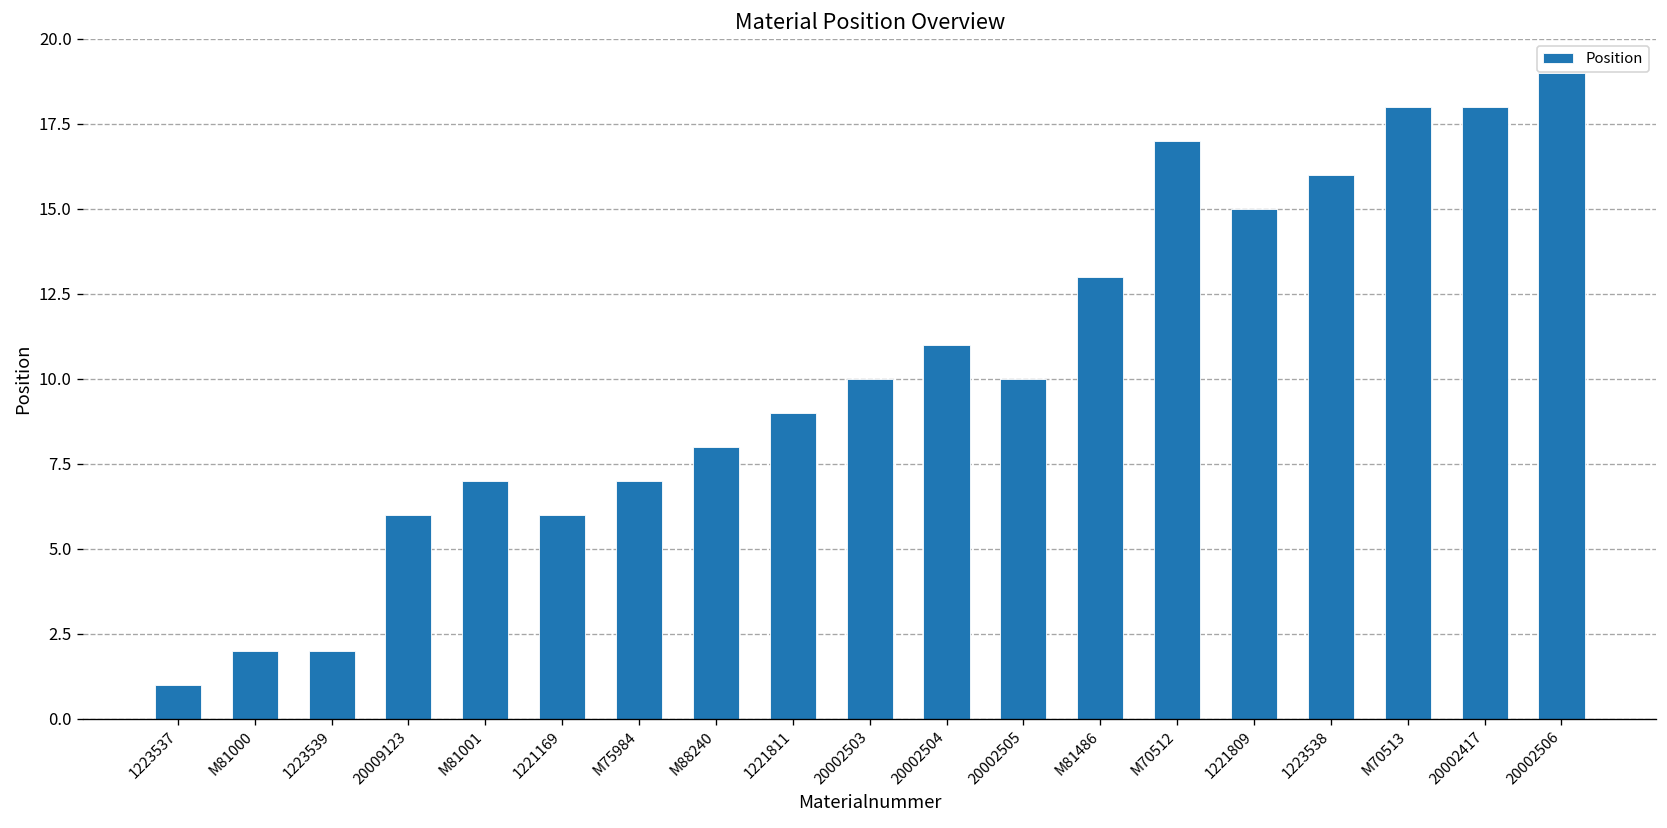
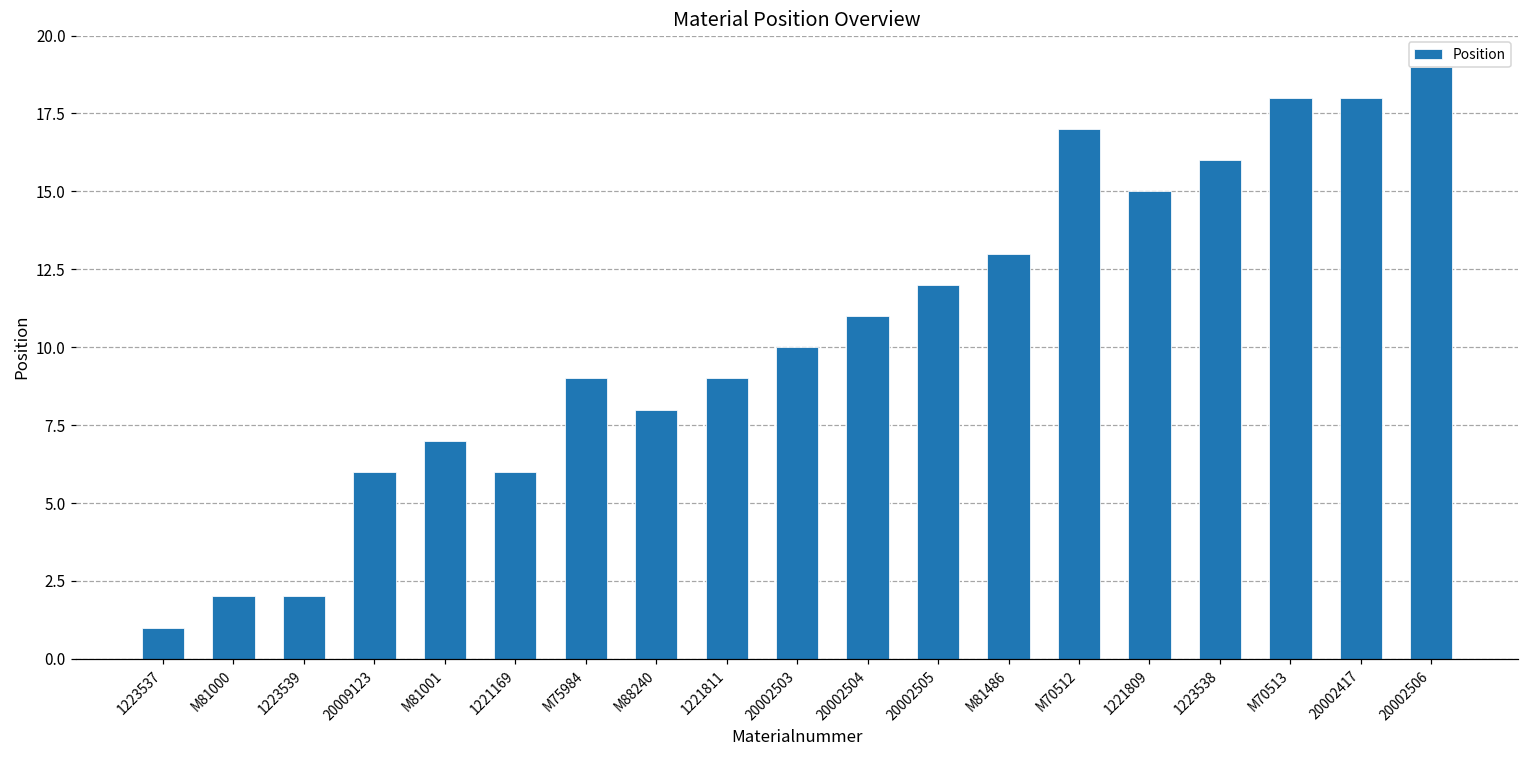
  {
    "1223537": 1,
    "M81000": 2,
    "1223539": 2,
    "20009123": 6,
    "M81001": 7,
    "1221169": 6,
-   "M75984": 7,
+   "M75984": 9,
    "M88240": 8,
    "1221811": 9,
    "20002503": 10,
    "20002504": 11,
-   "20002505": 10,
+   "20002505": 12,
    "M81486": 13,
    "M70512": 17,
    "1221809": 15,
    "1223538": 16,
    "M70513": 18,
    "20002417": 18
  }
